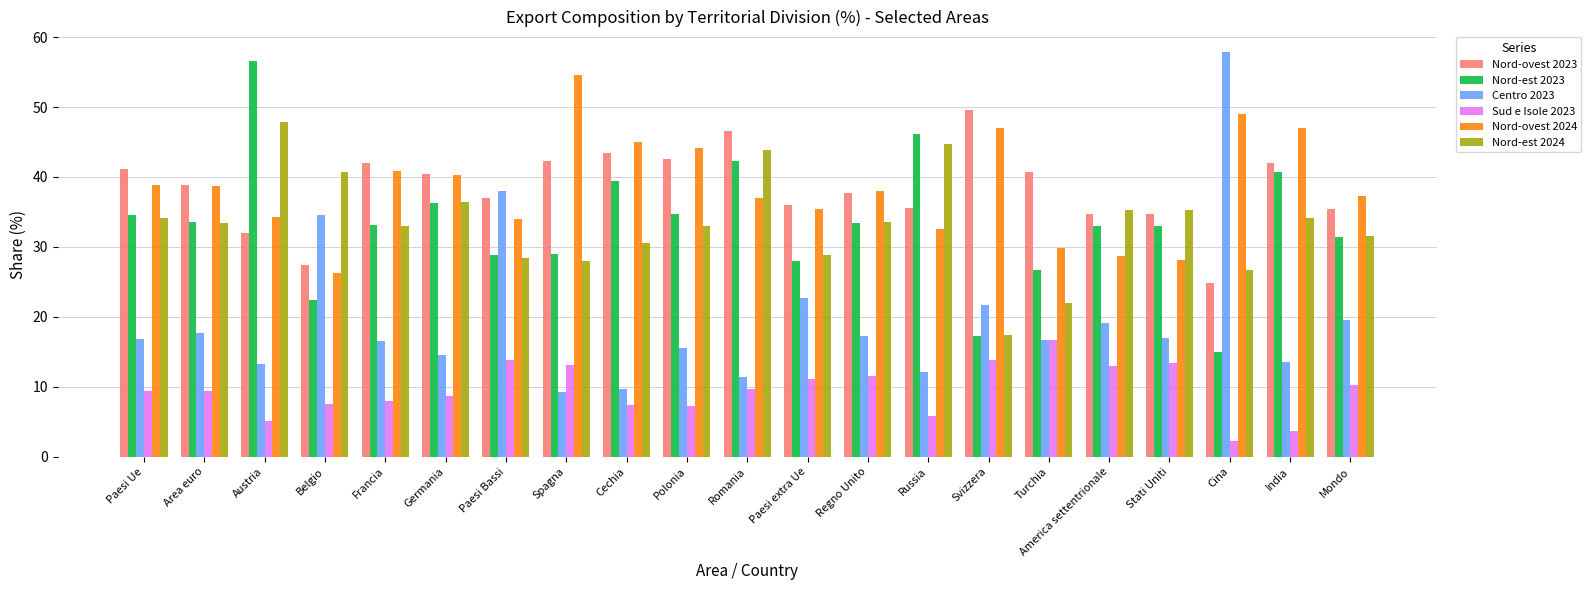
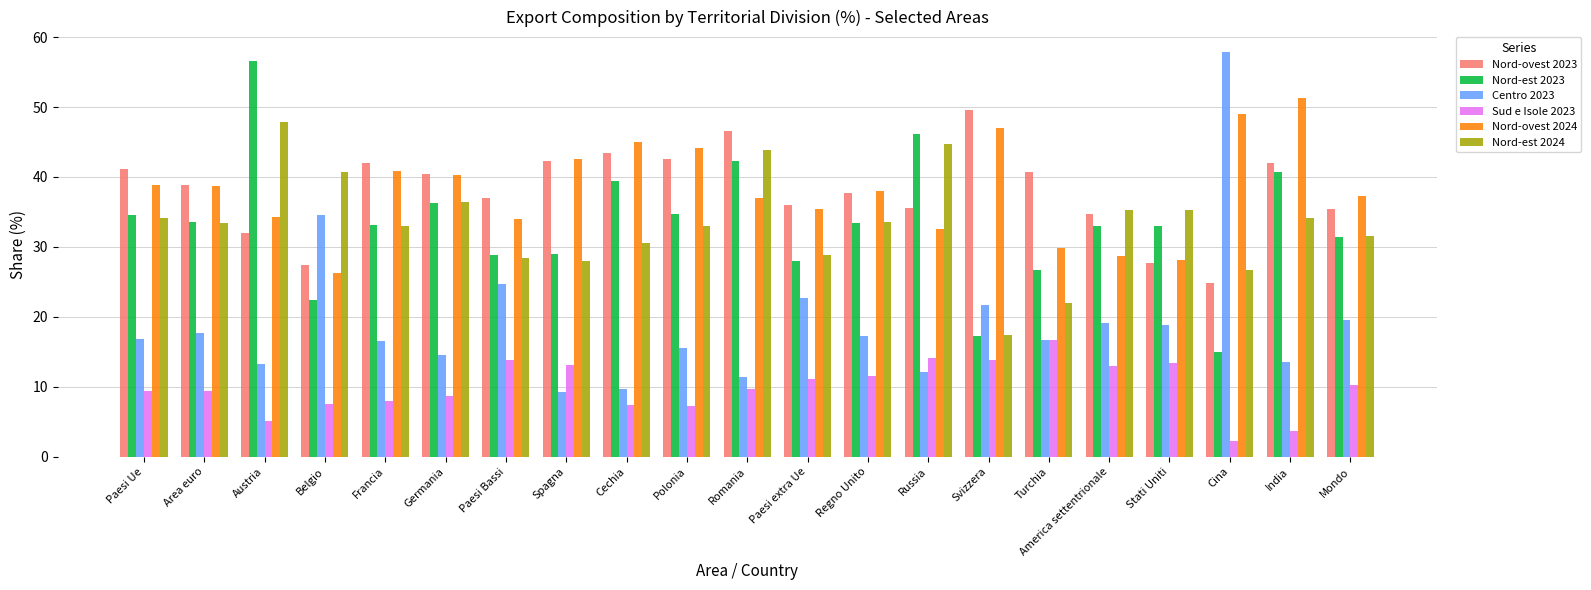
  {
    "Nord-ovest 2023": {
      "Paesi Ue": 41,
      "Area euro": 39,
      "Austria": 32,
      "Belgio": 27,
      "Francia": 42,
      "Germania": 40,
      "Paesi Bassi": 37,
      "Spagna": 42,
      "Cechia": 44,
      "Polonia": 43,
      "Romania": 47,
      "Paesi extra Ue": 36,
      "Regno Unito": 38,
      "Russia": 36,
      "Svizzera": 50,
      "Turchia": 41,
      "America settentrionale": 35,
-     "Stati Uniti": 35,
+     "Stati Uniti": 28,
      "Cina": 25,
      "India": 42,
      "Mondo": 35
    },
    "Nord-est 2023": {
      "Paesi Ue": 35,
      "Area euro": 34,
      "Austria": 57,
      "Belgio": 22,
      "Francia": 33,
      "Germania": 36,
      "Paesi Bassi": 29,
      "Spagna": 29,
      "Cechia": 39,
      "Polonia": 35,
      "Romania": 42,
      "Paesi extra Ue": 28,
      "Regno Unito": 33,
      "Russia": 46,
      "Svizzera": 17,
      "Turchia": 27,
      "America settentrionale": 33,
      "Stati Uniti": 33,
      "Cina": 15,
      "India": 41,
      "Mondo": 31
    },
    "Centro 2023": {
      "Paesi Ue": 17,
      "Area euro": 18,
      "Austria": 13,
      "Belgio": 35,
      "Francia": 17,
      "Germania": 15,
-     "Paesi Bassi": 38,
+     "Paesi Bassi": 25,
      "Spagna": 9,
      "Cechia": 10,
      "Polonia": 16,
      "Romania": 11,
      "Paesi extra Ue": 23,
      "Regno Unito": 17,
      "Russia": 12,
      "Svizzera": 22,
      "Turchia": 17,
      "America settentrionale": 19,
-     "Stati Uniti": 17,
+     "Stati Uniti": 19,
      "Cina": 58,
      "India": 14,
      "Mondo": 20
    },
    "Sud e Isole 2023": {
      "Paesi Ue": 9,
      "Area euro": 9,
      "Austria": 5,
      "Belgio": 8,
      "Francia": 8,
      "Germania": 9,
      "Paesi Bassi": 14,
      "Spagna": 13,
      "Cechia": 7,
      "Polonia": 7,
      "Romania": 10,
      "Paesi extra Ue": 11,
      "Regno Unito": 12,
-     "Russia": 6,
+     "Russia": 14,
      "Svizzera": 14,
      "Turchia": 17,
      "America settentrionale": 13,
      "Stati Uniti": 13,
      "Cina": 2,
      "India": 4,
      "Mondo": 10
    },
    "Nord-ovest 2024": {
      "Paesi Ue": 39,
      "Area euro": 39,
      "Austria": 34,
      "Belgio": 26,
      "Francia": 41,
      "Germania": 40,
      "Paesi Bassi": 34,
-     "Spagna": 55,
+     "Spagna": 43,
      "Cechia": 45,
      "Polonia": 44,
      "Romania": 37,
      "Paesi extra Ue": 35,
      "Regno Unito": 38,
      "Russia": 33,
      "Svizzera": 47,
      "Turchia": 30,
      "America settentrionale": 29,
      "Stati Uniti": 28,
      "Cina": 49,
-     "India": 47,
+     "India": 51,
      "Mondo": 37
    },
    "Nord-est 2024": {
      "Paesi Ue": 34,
      "Area euro": 33,
      "Austria": 48,
      "Belgio": 41,
      "Francia": 33,
      "Germania": 36,
      "Paesi Bassi": 28,
      "Spagna": 28,
      "Cechia": 31,
      "Polonia": 33,
      "Romania": 44,
      "Paesi extra Ue": 29,
      "Regno Unito": 34,
      "Russia": 45,
      "Svizzera": 17,
      "Turchia": 22,
      "America settentrionale": 35,
      "Stati Uniti": 35,
      "Cina": 27,
      "India": 34,
      "Mondo": 32
    }
  }
